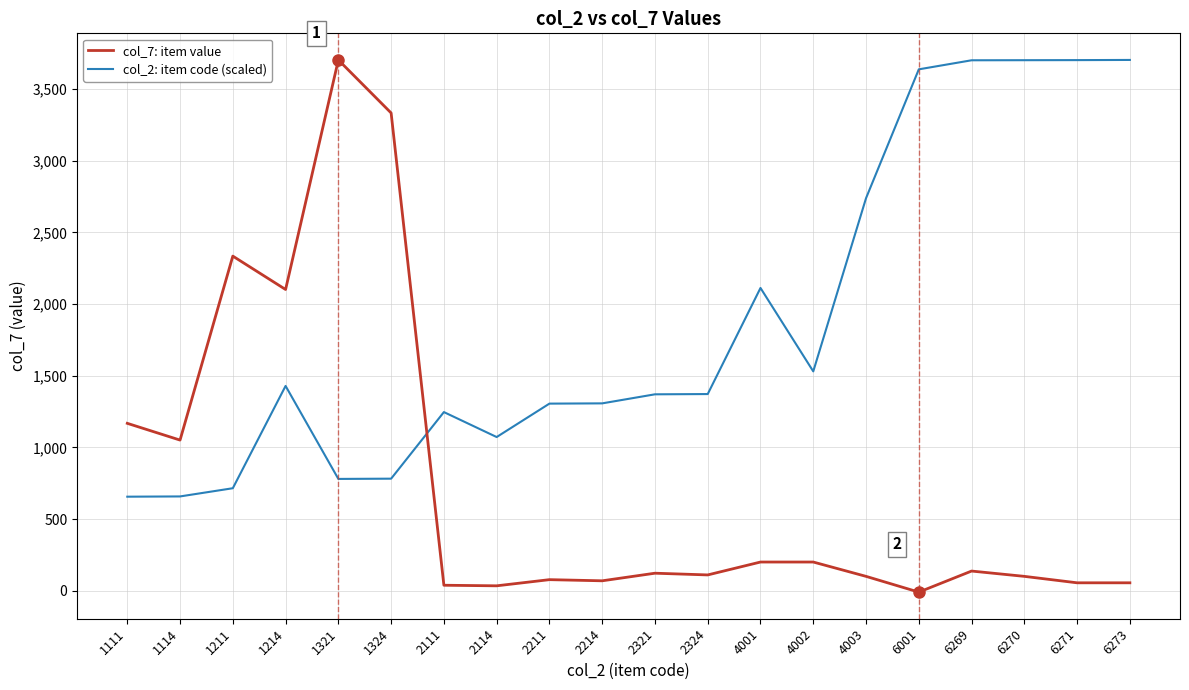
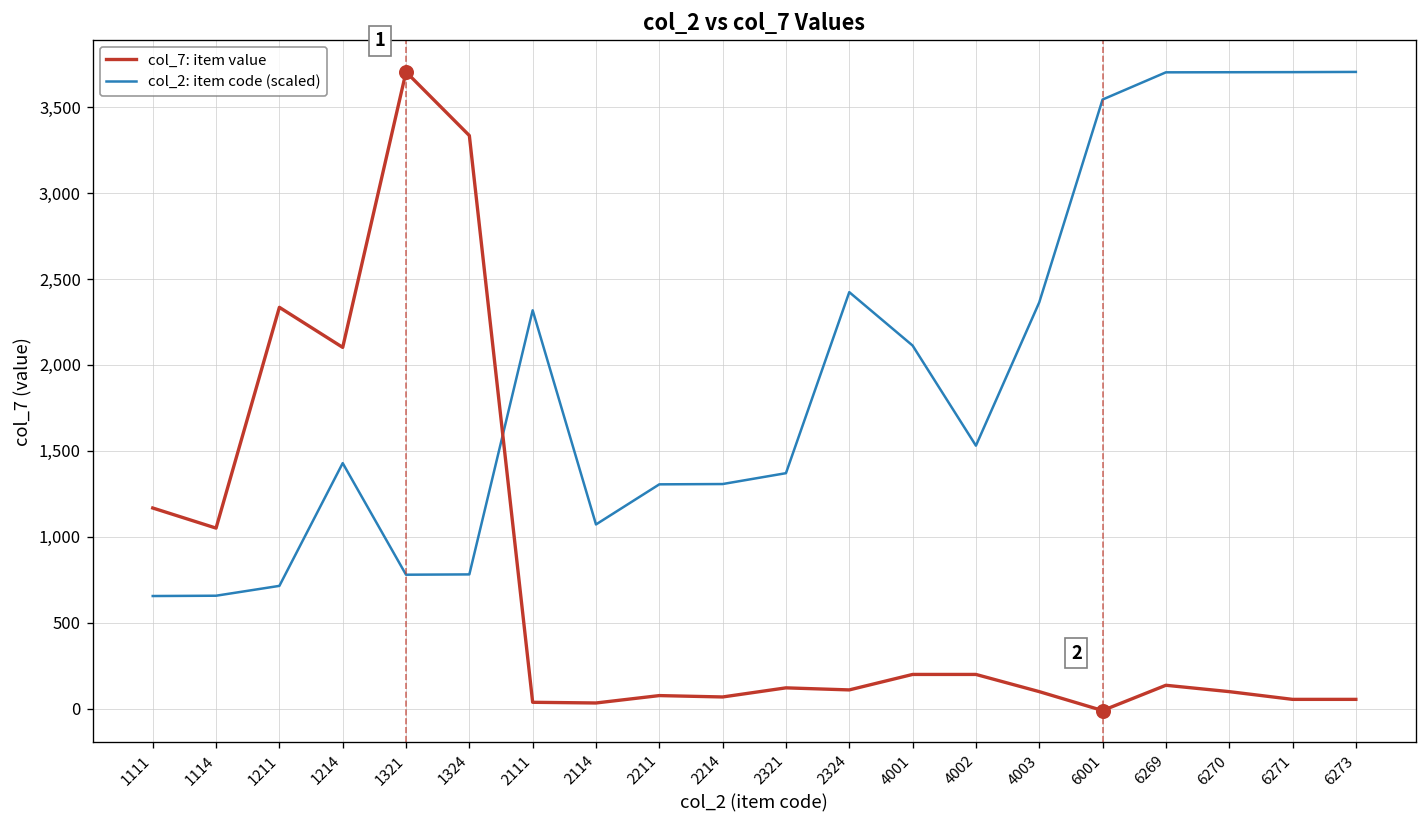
  {
    "col_2: item code (scaled)": {
      "1111": "660",
      "1114": "660",
      "1211": "720",
      "1214": "1,430",
      "1321": "780",
      "1324": "780",
-     "2111": "1,250",
+     "2111": "2,320",
      "2114": "1,070",
      "2211": "1,310",
      "2214": "1,310",
      "2321": "1,370",
-     "2324": "1,370",
+     "2324": "2,420",
      "4001": "2,110",
      "4002": "1,530",
-     "4003": "2,740",
-     "6001": "3,640",
+     "4003": "2,360",
+     "6001": "3,540",
      "6269": "3,700",
      "6270": "3,700",
      "6271": "3,700",
      "6273": "3,700"
    }
  }
